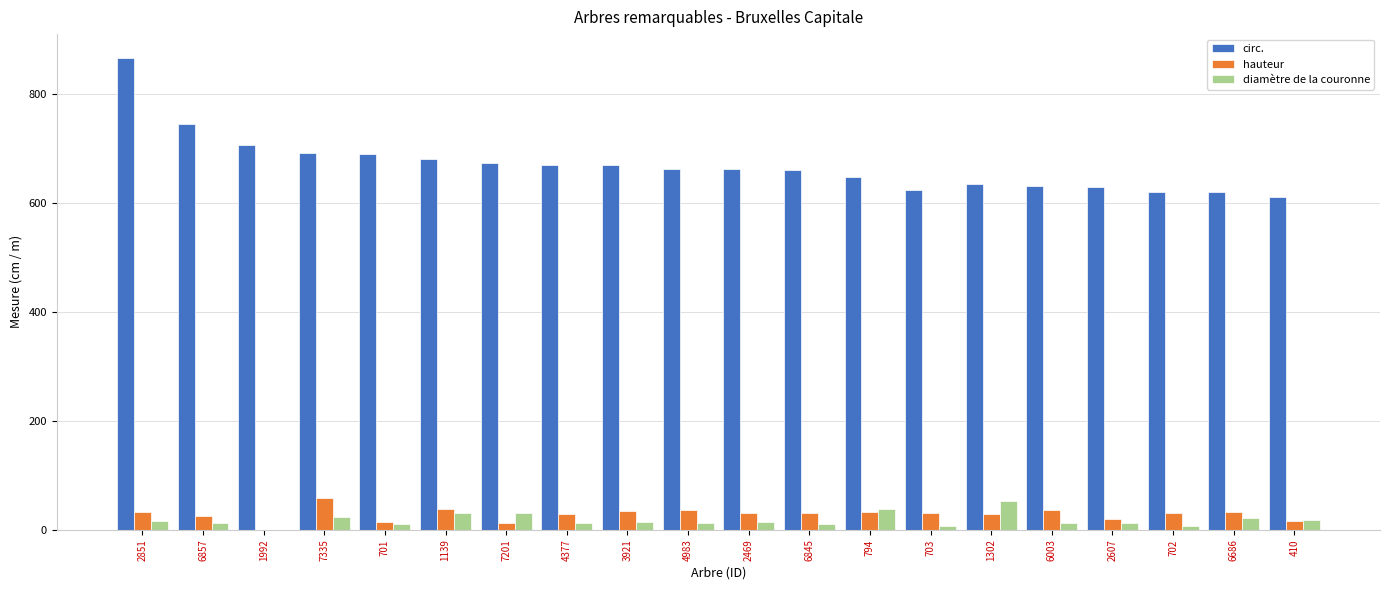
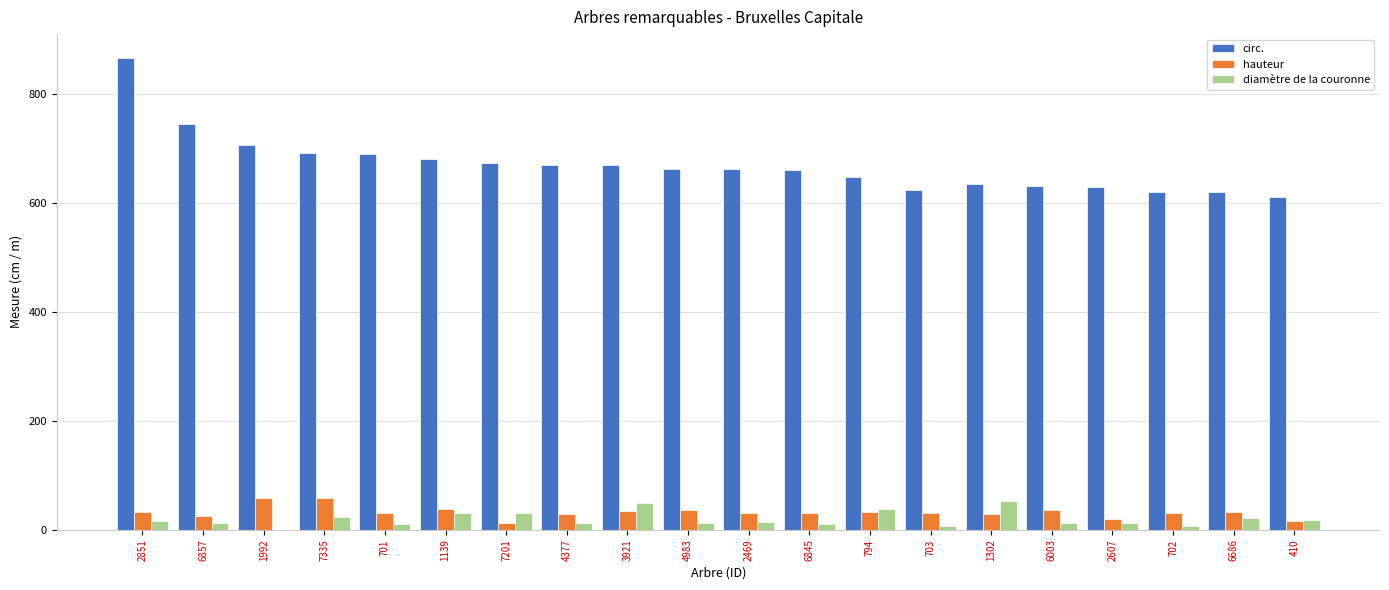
  {
    "circ.": {
      "2851": 870,
      "6857": 740,
      "1992": 710,
      "7335": 690,
      "701": 690,
      "1139": 680,
      "7201": 670,
      "4377": 670,
      "3921": 670,
      "4983": 660,
      "2469": 660,
      "6845": 660,
      "794": 650,
      "703": 620,
      "1302": 640,
      "6003": 630,
      "2607": 630,
      "702": 620,
      "6686": 620,
      "410": 610
    },
    "hauteur": {
      "2851": 30,
      "6857": 30,
-     "1992": 0,
+     "1992": 60,
      "7335": 60,
-     "701": 10,
+     "701": 30,
      "1139": 40,
      "7201": 10,
      "4377": 30,
      "3921": 40,
      "4983": 40,
      "2469": 30,
      "6845": 30,
      "794": 30,
      "703": 30,
      "1302": 30,
      "6003": 40,
      "2607": 20,
      "702": 30,
      "6686": 30,
      "410": 20
    },
    "diamètre de la couronne": {
      "2851": 20,
      "6857": 10,
      "1992": 0,
      "7335": 20,
      "701": 10,
      "1139": 30,
      "7201": 30,
      "4377": 10,
-     "3921": 20,
+     "3921": 50,
      "4983": 10,
      "2469": 20,
      "6845": 10,
      "794": 40,
      "703": 10,
      "1302": 50,
      "6003": 10,
      "2607": 10,
      "702": 10,
      "6686": 20,
      "410": 20
    }
  }
